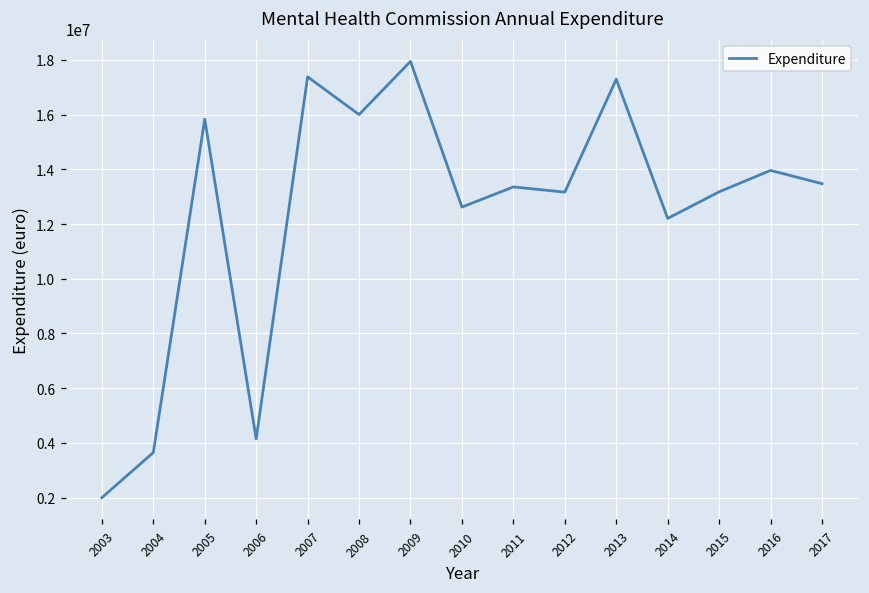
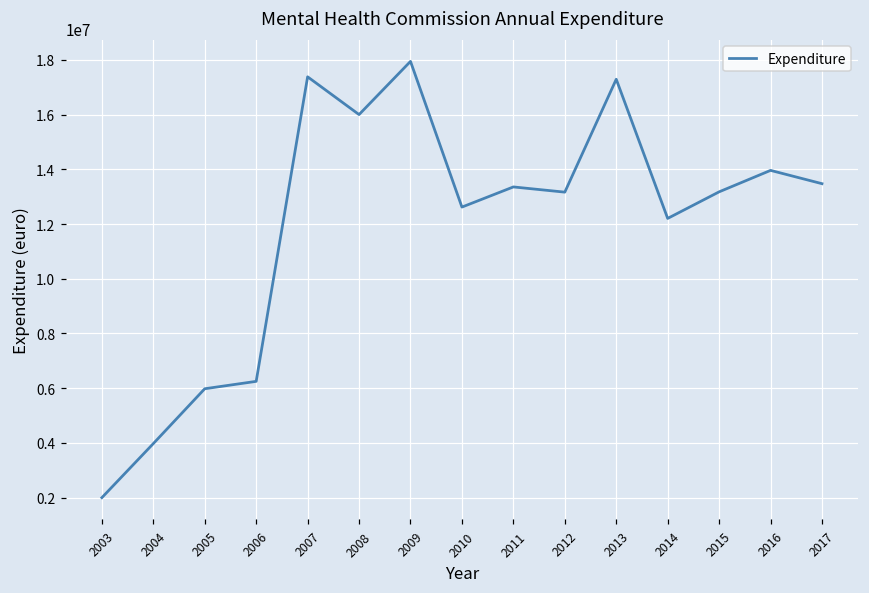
  {
    "2003": 2000000,
-   "2004": 3600000,
-   "2005": 15800000,
-   "2006": 4100000,
+   "2004": 4000000,
+   "2005": 6000000,
+   "2006": 6300000,
    "2007": 17400000,
    "2008": 16000000,
    "2009": 17900000,
    "2010": 12600000,
    "2011": 13400000,
    "2012": 13200000,
    "2013": 17300000,
    "2014": 12200000,
    "2015": 13200000,
    "2016": 14000000,
    "2017": 13500000
  }
